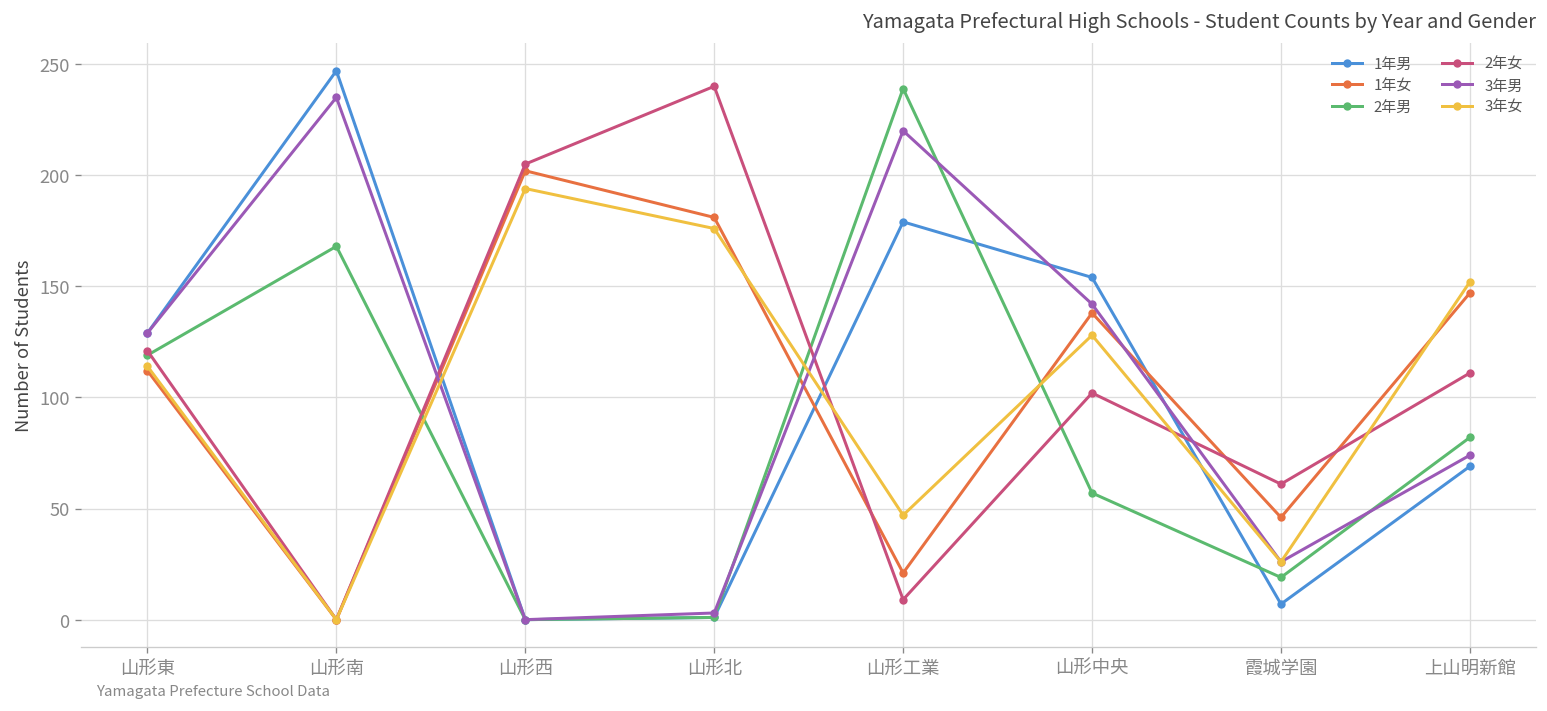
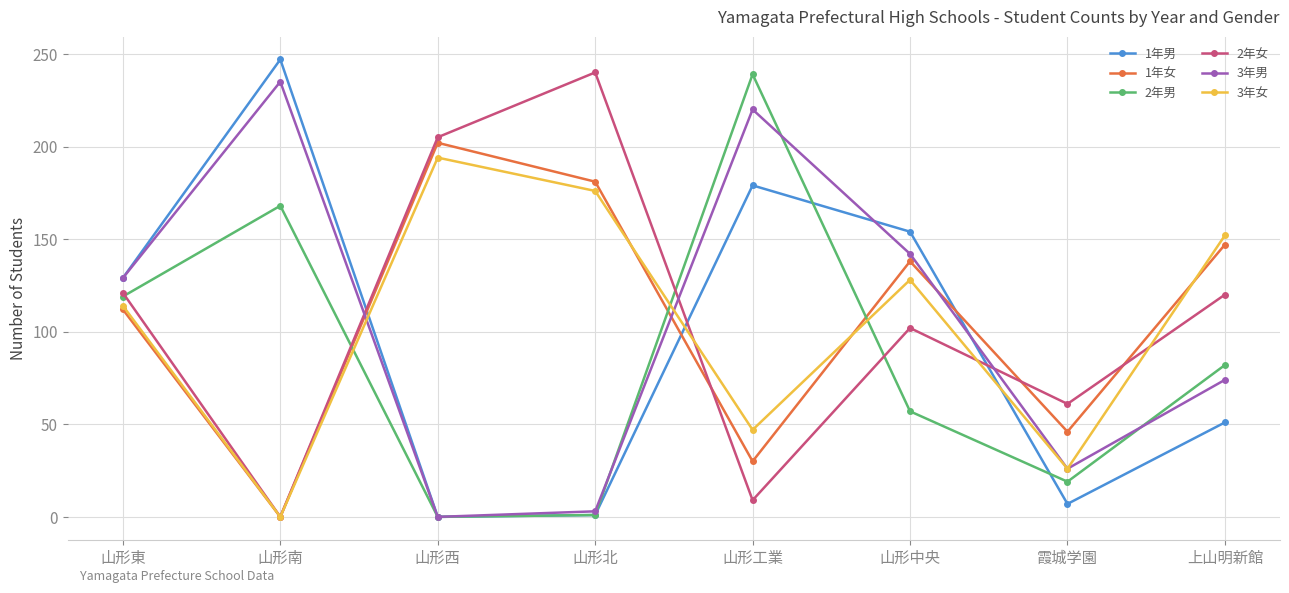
  {
    "1年男": {
      "山形南": 247,
      "山形工業": 179,
      "山形中央": 154,
      "霞城学園": 7,
-     "上山明新館": 69
+     "上山明新館": 51
    },
    "1年女": {
      "山形東": 112,
      "山形西": 202,
      "山形北": 181,
-     "山形工業": 21,
+     "山形工業": 30,
      "山形中央": 138,
      "霞城学園": 46,
      "上山明新館": 147
    },
    "2年男": {
      "山形東": 119,
      "山形南": 168,
      "山形工業": 239,
      "山形中央": 57,
      "霞城学園": 19,
      "上山明新館": 82
    },
    "2年女": {
      "山形東": 121,
      "山形西": 205,
      "山形北": 240,
      "山形工業": 9,
      "山形中央": 102,
      "霞城学園": 61,
-     "上山明新館": 111
+     "上山明新館": 120
    },
    "3年男": {
      "山形南": 235,
      "山形北": 3,
      "山形工業": 220,
      "山形中央": 142,
      "上山明新館": 74
    },
    "3年女": {
      "山形東": 114,
      "山形西": 194,
      "山形北": 176,
      "山形工業": 47,
      "山形中央": 128,
      "上山明新館": 152
    }
  }
